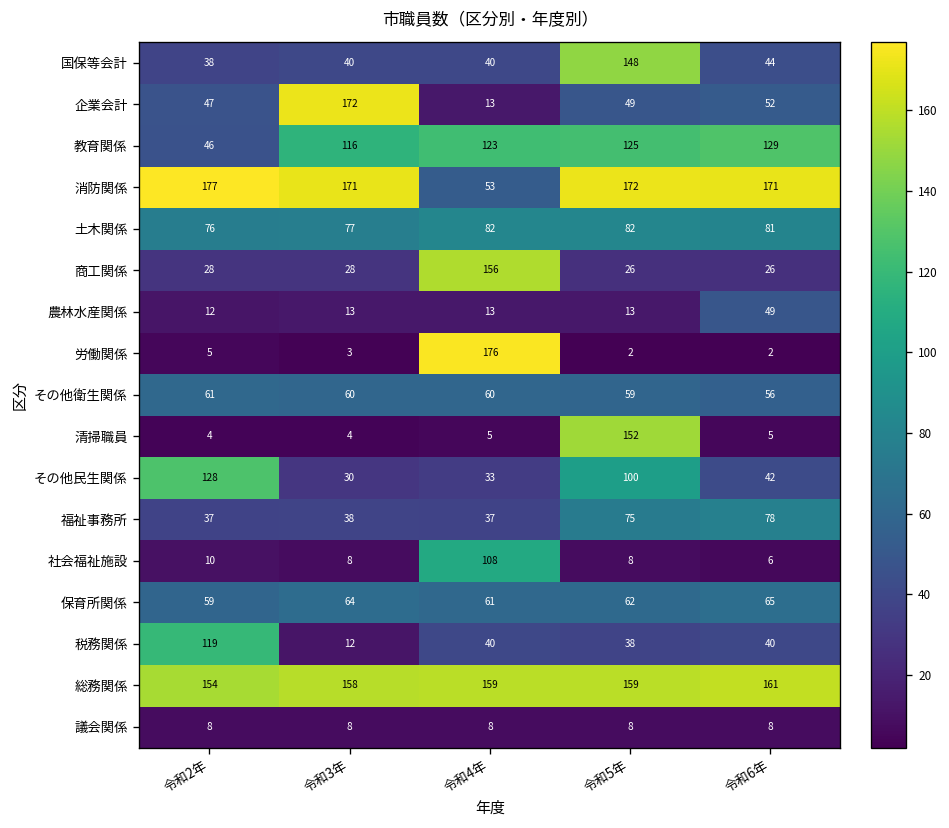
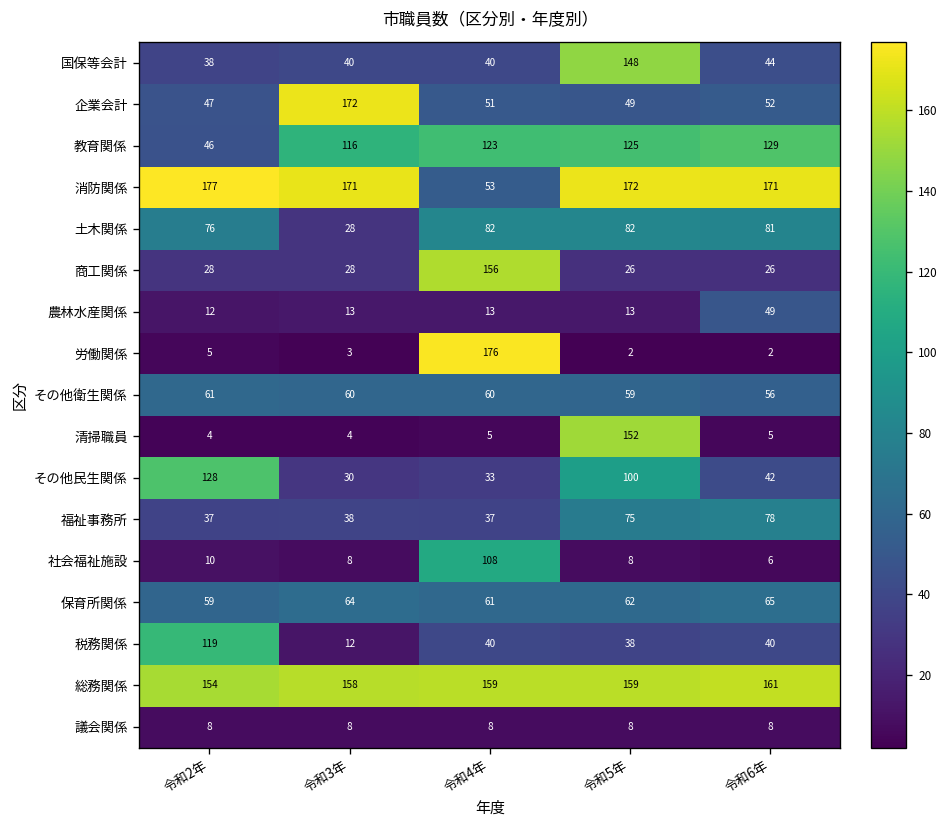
  {
    "国保等会計": {
      "令和2年": 38,
      "令和3年": 40,
      "令和4年": 40,
      "令和5年": 148,
      "令和6年": 44
    },
    "企業会計": {
      "令和2年": 47,
      "令和3年": 172,
-     "令和4年": 13,
+     "令和4年": 51,
      "令和5年": 49,
      "令和6年": 52
    },
    "教育関係": {
      "令和2年": 46,
      "令和3年": 116,
      "令和4年": 123,
      "令和5年": 125,
      "令和6年": 129
    },
    "消防関係": {
      "令和2年": 177,
      "令和3年": 171,
      "令和4年": 53,
      "令和5年": 172,
      "令和6年": 171
    },
    "土木関係": {
      "令和2年": 76,
-     "令和3年": 77,
+     "令和3年": 28,
      "令和4年": 82,
      "令和5年": 82,
      "令和6年": 81
    },
    "商工関係": {
      "令和2年": 28,
      "令和3年": 28,
      "令和4年": 156,
      "令和5年": 26,
      "令和6年": 26
    },
    "農林水産関係": {
      "令和2年": 12,
      "令和3年": 13,
      "令和4年": 13,
      "令和5年": 13,
      "令和6年": 49
    },
    "労働関係": {
      "令和2年": 5,
      "令和3年": 3,
      "令和4年": 176,
      "令和5年": 2,
      "令和6年": 2
    },
    "その他衛生関係": {
      "令和2年": 61,
      "令和3年": 60,
      "令和4年": 60,
      "令和5年": 59,
      "令和6年": 56
    },
    "清掃職員": {
      "令和2年": 4,
      "令和3年": 4,
      "令和4年": 5,
      "令和5年": 152,
      "令和6年": 5
    },
    "その他民生関係": {
      "令和2年": 128,
      "令和3年": 30,
      "令和4年": 33,
      "令和5年": 100,
      "令和6年": 42
    },
    "福祉事務所": {
      "令和2年": 37,
      "令和3年": 38,
      "令和4年": 37,
      "令和5年": 75,
      "令和6年": 78
    },
    "社会福祉施設": {
      "令和2年": 10,
      "令和3年": 8,
      "令和4年": 108,
      "令和5年": 8,
      "令和6年": 6
    },
    "保育所関係": {
      "令和2年": 59,
      "令和3年": 64,
      "令和4年": 61,
      "令和5年": 62,
      "令和6年": 65
    },
    "税務関係": {
      "令和2年": 119,
      "令和3年": 12,
      "令和4年": 40,
      "令和5年": 38,
      "令和6年": 40
    },
    "総務関係": {
      "令和2年": 154,
      "令和3年": 158,
      "令和4年": 159,
      "令和5年": 159,
      "令和6年": 161
    },
    "議会関係": {
      "令和2年": 8,
      "令和3年": 8,
      "令和4年": 8,
      "令和5年": 8,
      "令和6年": 8
    }
  }
